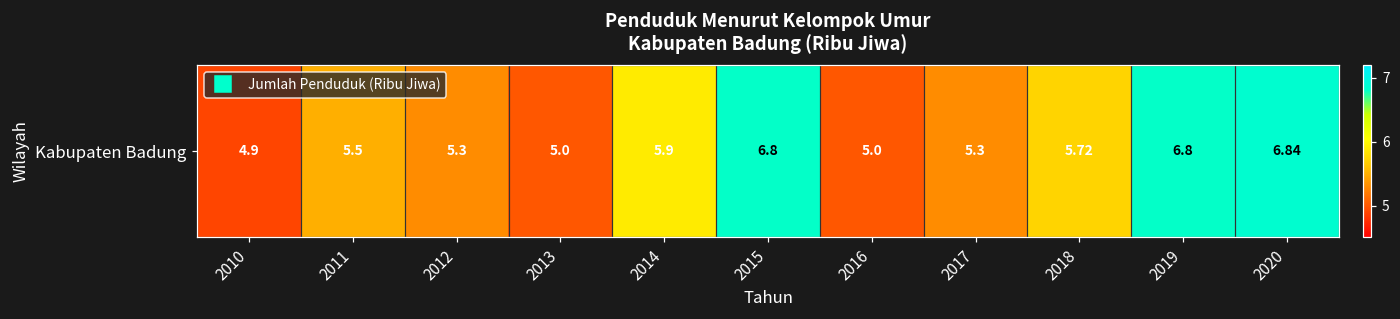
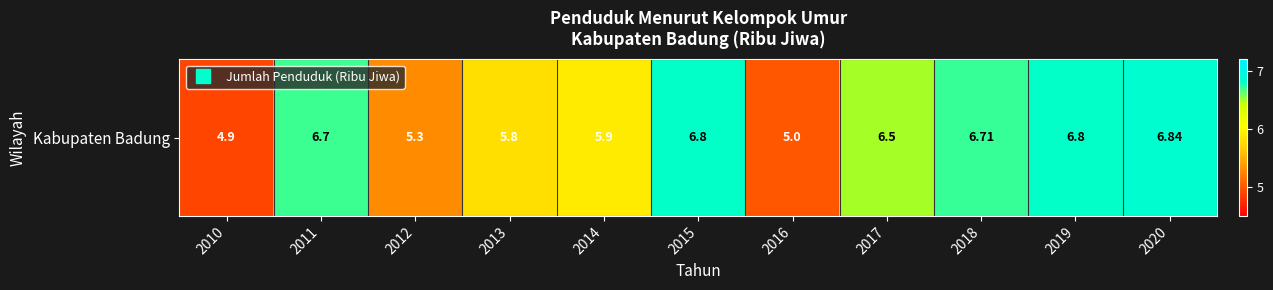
  {
    "Kabupaten Badung": {
      "2010": 4.9,
-     "2011": 5.5,
+     "2011": 6.7,
      "2012": 5.3,
-     "2013": 5.0,
+     "2013": 5.8,
      "2014": 5.9,
      "2015": 6.8,
      "2016": 5.0,
-     "2017": 5.3,
-     "2018": 5.72,
+     "2017": 6.5,
+     "2018": 6.71,
      "2019": 6.8,
      "2020": 6.84
    }
  }
